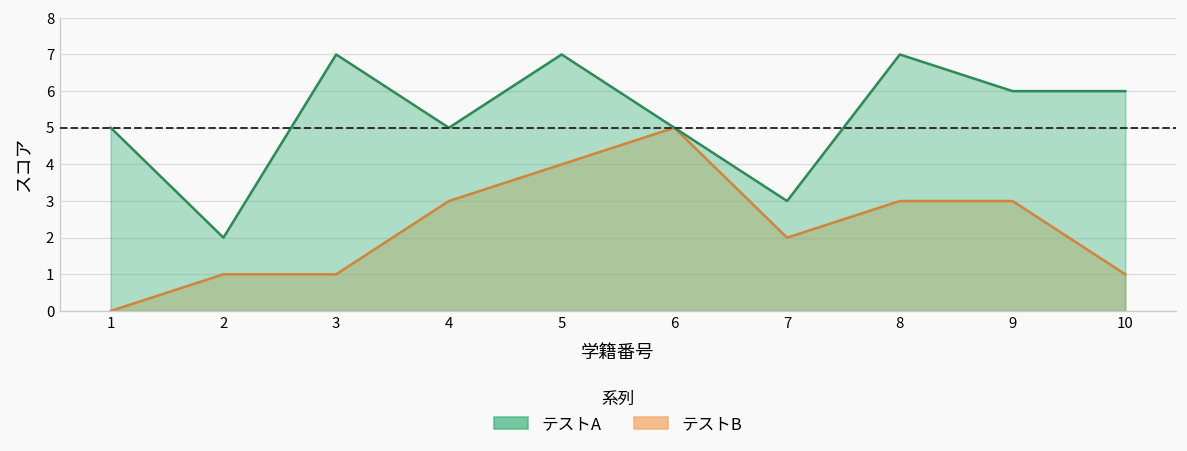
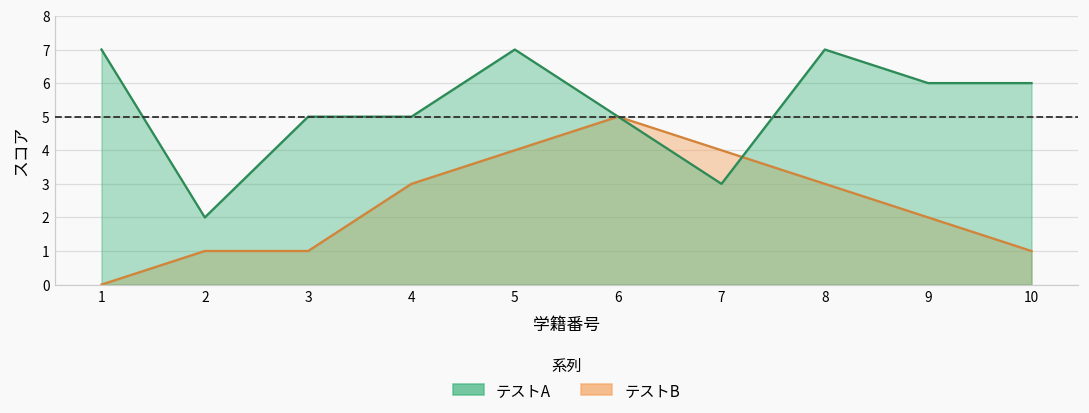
  {
    "テストB": {
      "1": 0,
      "2": 1,
      "3": 1,
      "4": 3,
      "5": 4,
-     "7": 2,
+     "7": 4,
      "8": 3,
-     "9": 3,
+     "9": 2,
      "10": 1
    },
    "テストA": {
-     "1": 5,
+     "1": 7,
      "2": 2,
-     "3": 7,
+     "3": 5,
      "4": 5,
      "5": 7,
      "7": 3,
      "8": 7,
      "9": 6,
      "10": 6
    }
  }
